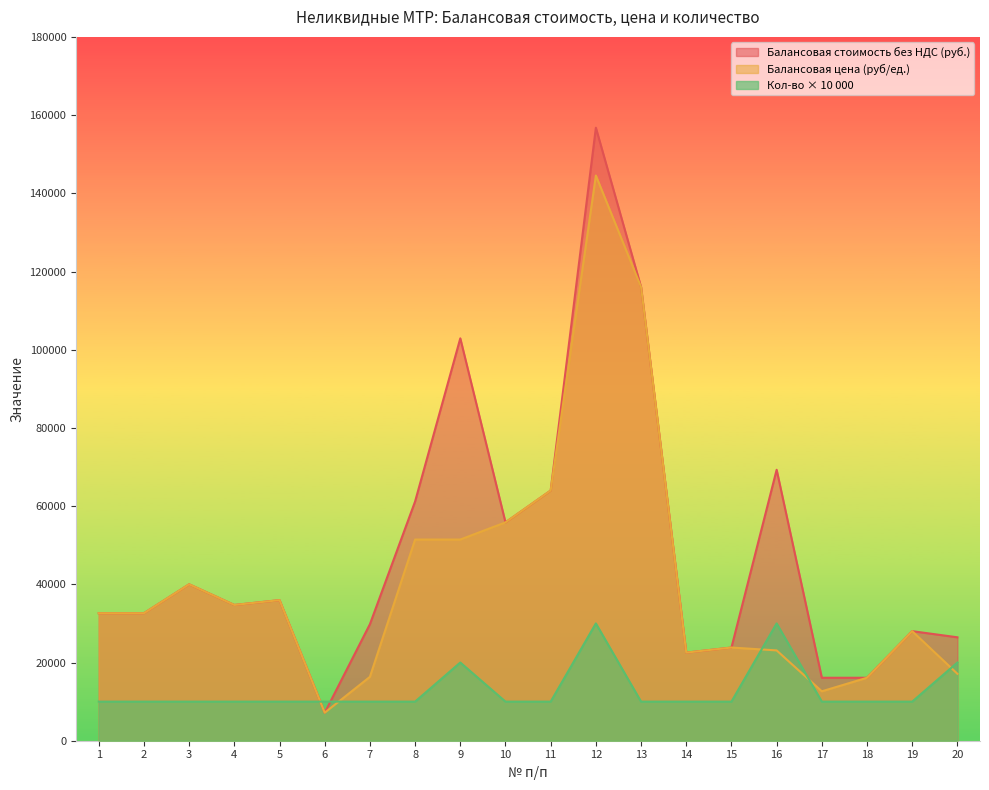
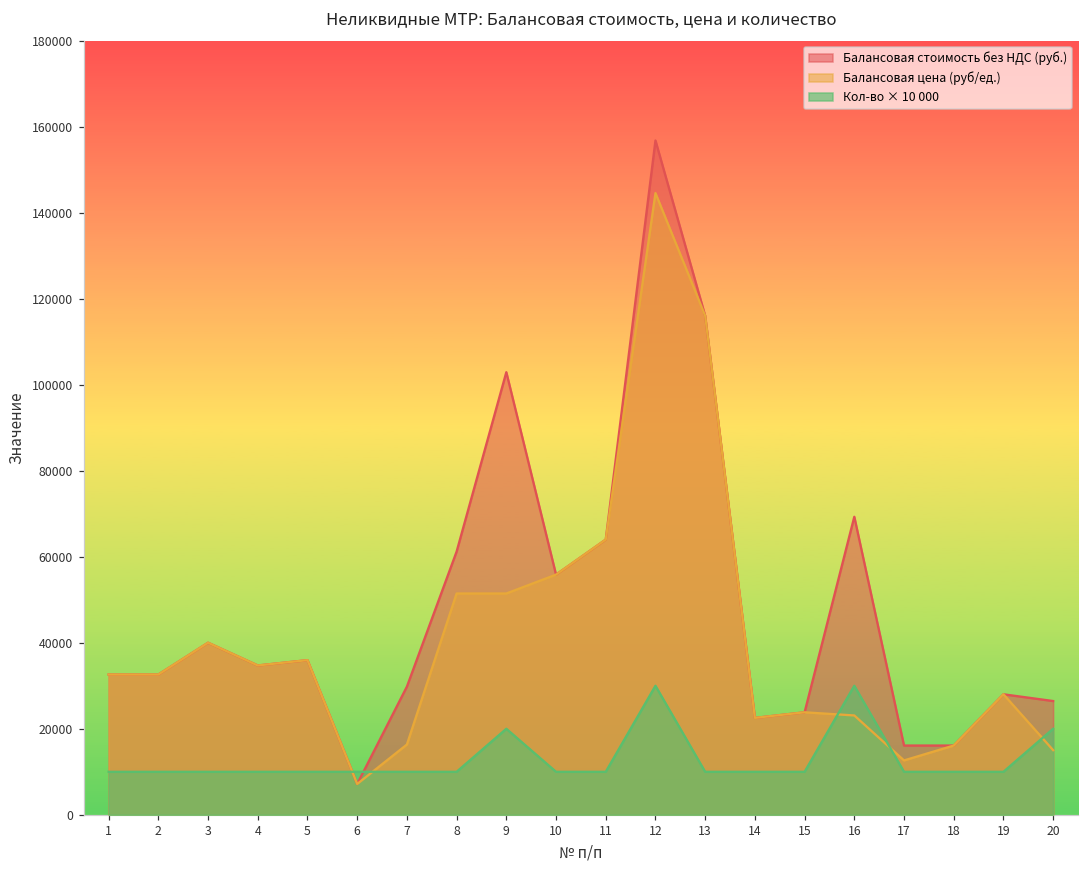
  {
    "Балансовая стоимость без НДС (руб.)": {
      "7": 30000,
      "8": 61000,
      "9": 103000,
      "12": 157000,
      "16": 69000,
      "17": 16000,
      "20": 26000
    },
    "Балансовая цена (руб/ед.)": {
      "7": 16000,
      "8": 51000,
      "9": 51000,
      "12": 145000,
      "16": 23000,
      "17": 13000,
-     "20": 17000
+     "20": 15000
    },
    "Кол-во × 10 000": {
      "1": 10000,
      "2": 10000,
      "3": 10000,
      "4": 10000,
      "5": 10000,
      "6": 10000,
      "7": 10000,
      "8": 10000,
      "9": 20000,
      "10": 10000,
      "11": 10000,
      "12": 30000,
      "13": 10000,
      "14": 10000,
      "15": 10000,
      "16": 30000,
      "17": 10000,
      "18": 10000,
      "19": 10000,
      "20": 20000
    }
  }
